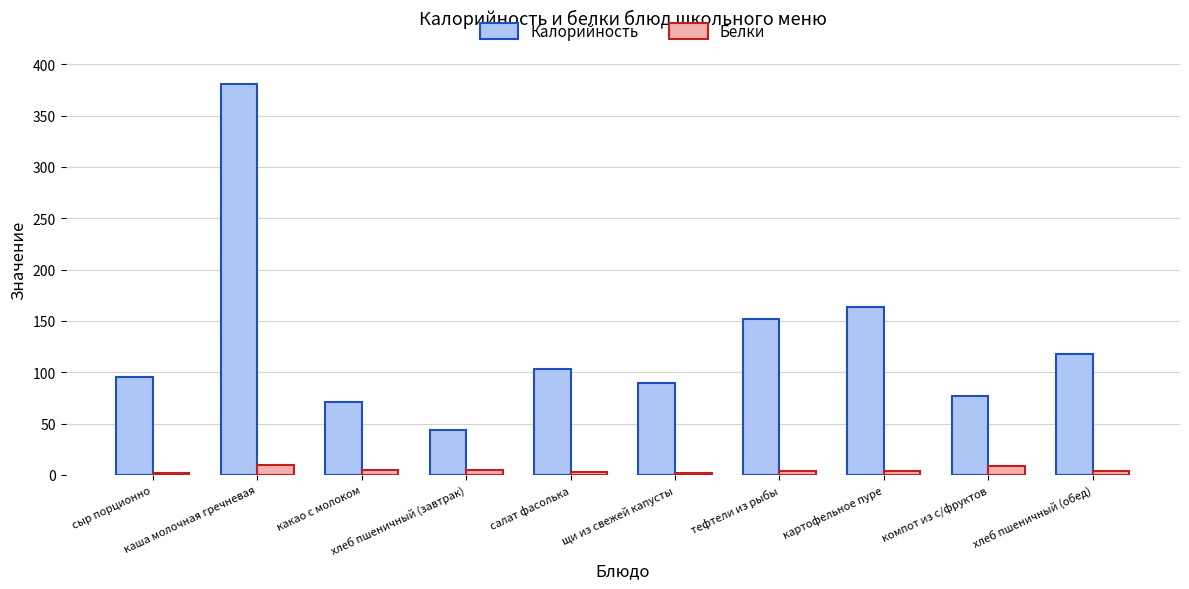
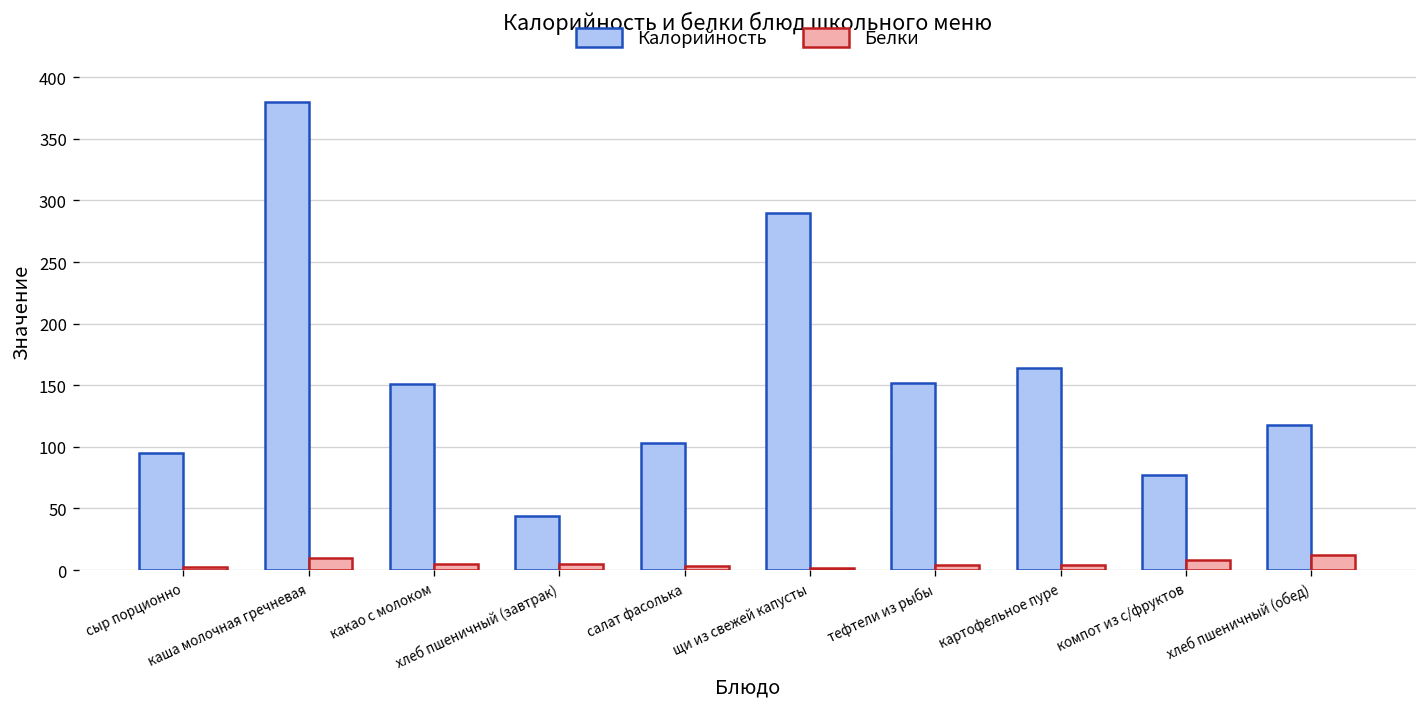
  {
    "Калорийность": {
      "сыр порционно": 95,
      "каша молочная гречневая": 380,
-     "какао с молоком": 71,
+     "какао с молоком": 151,
      "хлеб пшеничный (завтрак)": 44,
      "салат фасолька": 103,
-     "щи из свежей капусты": 90,
+     "щи из свежей капусты": 290,
      "тефтели из рыбы": 152,
      "картофельное пуре": 164,
      "компот из с/фруктов": 77,
      "хлеб пшеничный (обед)": 118
    },
    "Белки": {
      "каша молочная гречневая": 10,
      "какао с молоком": 5,
      "хлеб пшеничный (завтрак)": 5,
      "салат фасолька": 3,
      "тефтели из рыбы": 4,
      "картофельное пуре": 4,
      "компот из с/фруктов": 9,
-     "хлеб пшеничный (обед)": 4
+     "хлеб пшеничный (обед)": 12
    }
  }
